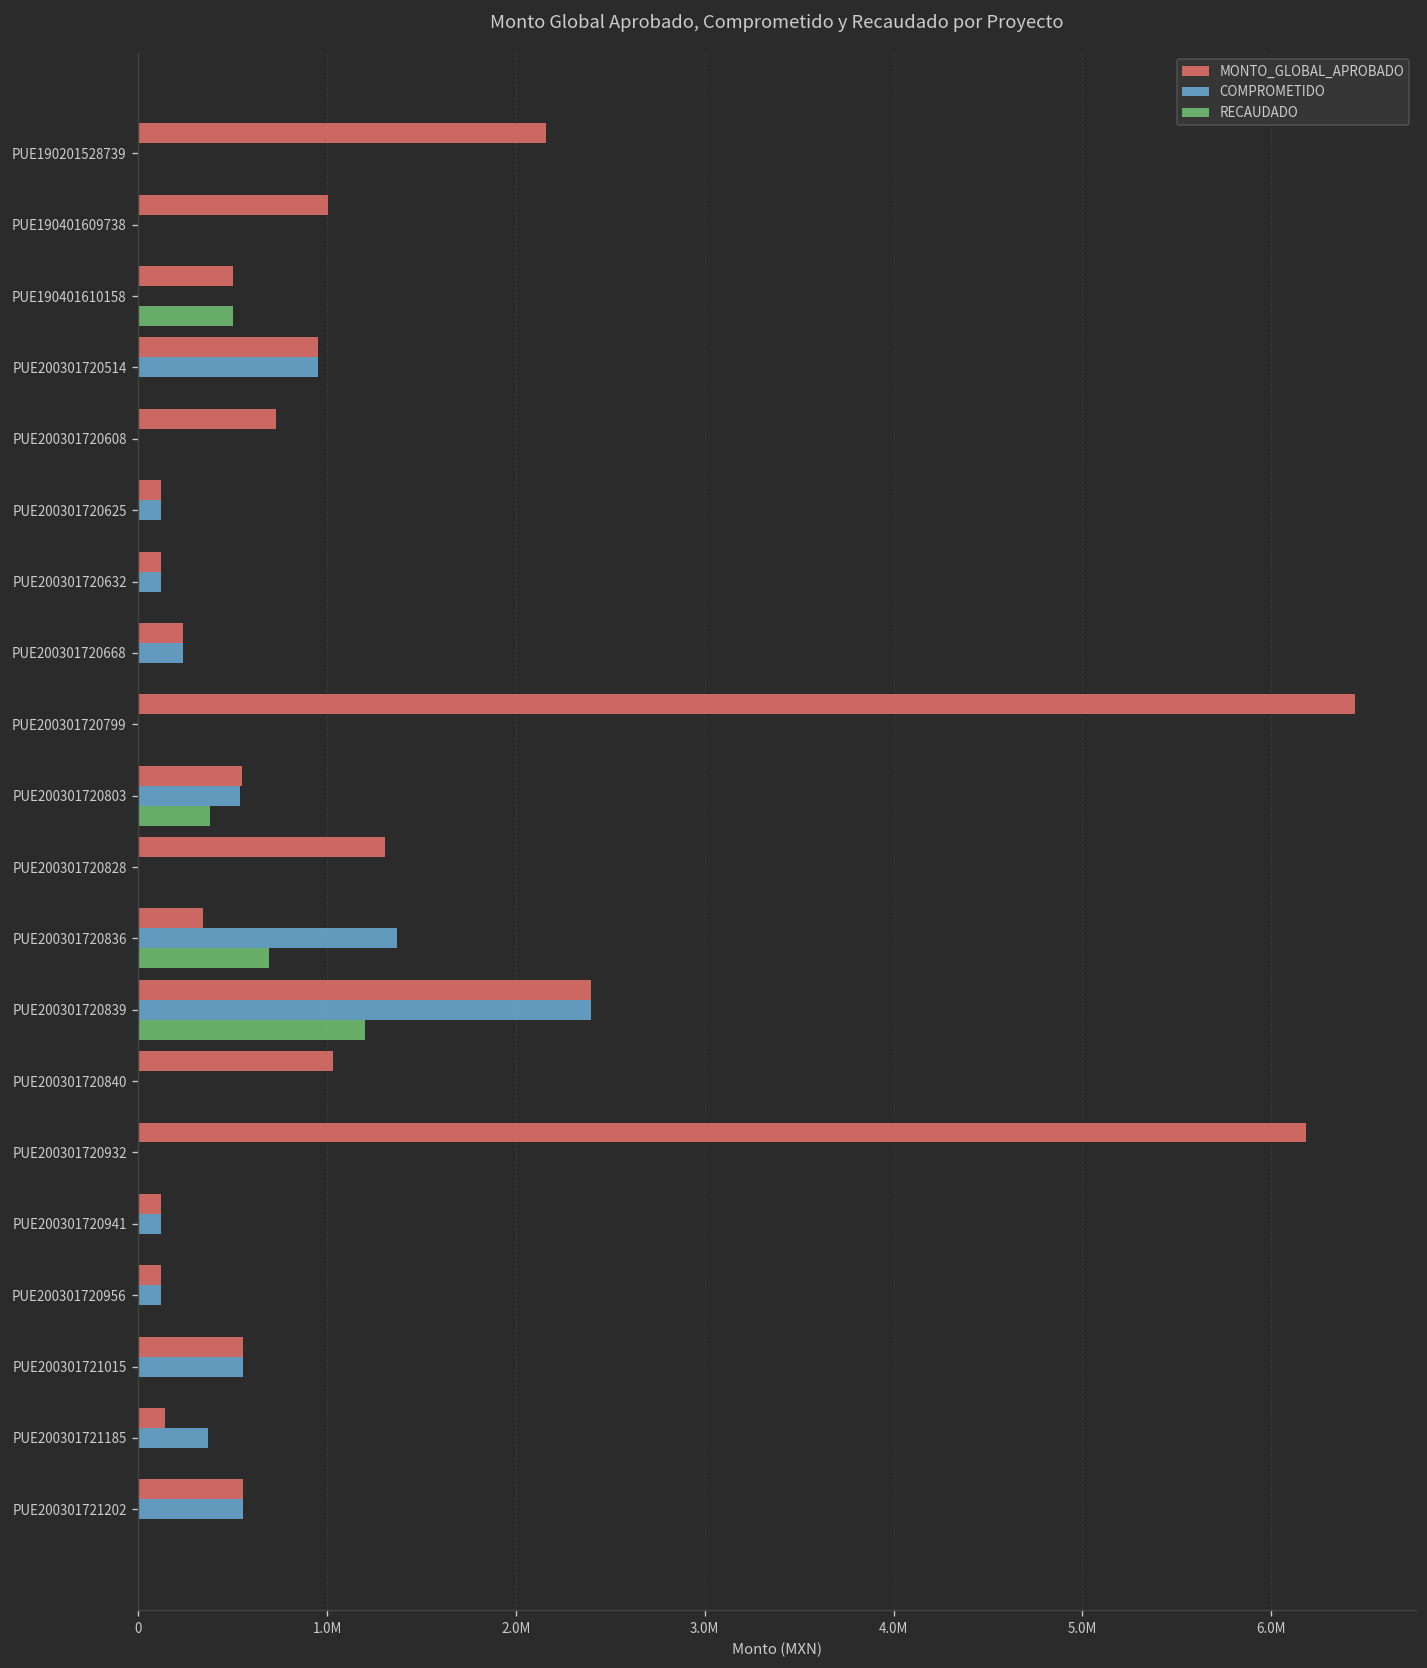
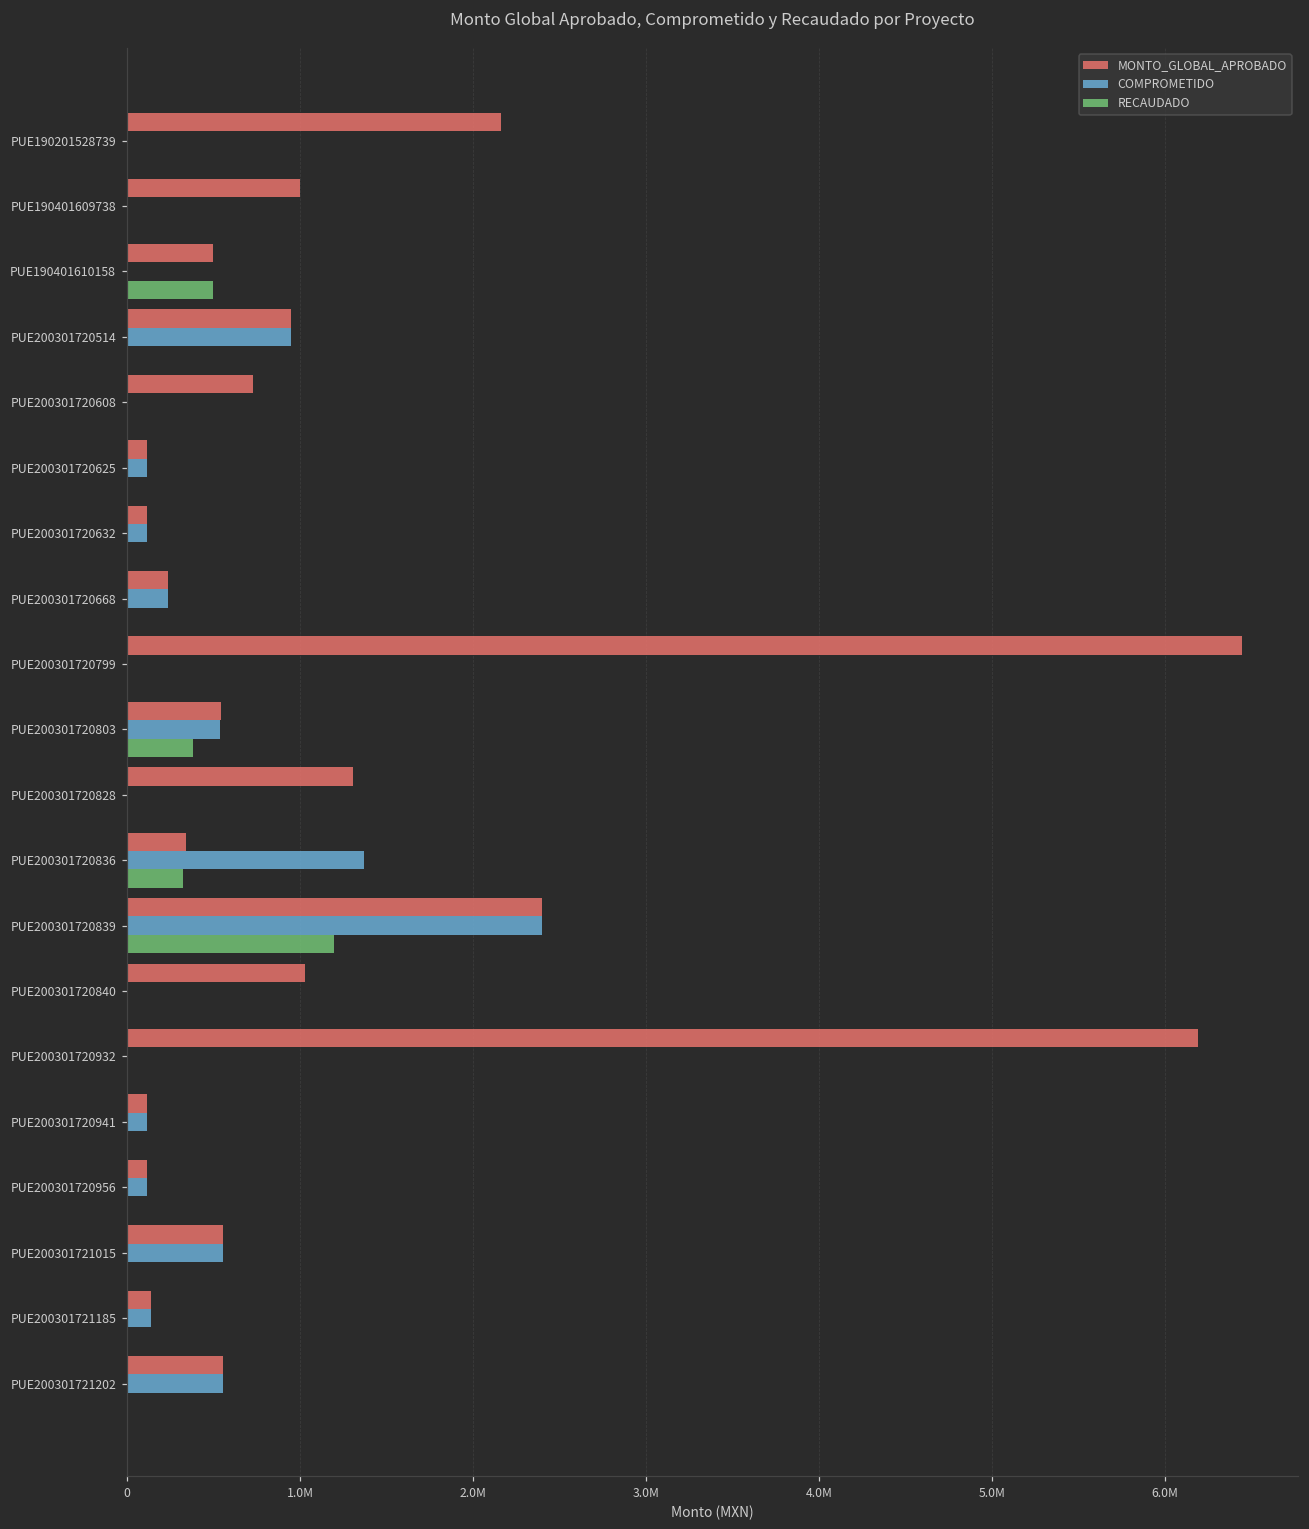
  {
    "MONTO_GLOBAL_APROBADO": {
      "PUE190201528739": 2160000,
      "PUE190401609738": 1000000,
      "PUE190401610158": 500000,
      "PUE200301720514": 950000,
      "PUE200301720608": 730000,
      "PUE200301720625": 120000,
      "PUE200301720632": 120000,
      "PUE200301720668": 240000,
      "PUE200301720799": 6450000,
      "PUE200301720803": 550000,
      "PUE200301720828": 1310000,
      "PUE200301720836": 340000,
      "PUE200301720839": 2400000,
      "PUE200301720840": 1030000,
      "PUE200301720932": 6190000,
      "PUE200301720941": 120000,
      "PUE200301720956": 120000,
      "PUE200301721015": 550000,
      "PUE200301721185": 140000,
      "PUE200301721202": 550000
    },
    "COMPROMETIDO": {
      "PUE190201528739": 0,
      "PUE190401609738": 0,
      "PUE190401610158": 0,
      "PUE200301720514": 950000,
      "PUE200301720608": 0,
      "PUE200301720625": 120000,
      "PUE200301720632": 120000,
      "PUE200301720668": 240000,
      "PUE200301720799": 0,
      "PUE200301720803": 540000,
      "PUE200301720828": 0,
      "PUE200301720836": 1370000,
      "PUE200301720839": 2400000,
      "PUE200301720840": 0,
      "PUE200301720932": 0,
      "PUE200301720941": 120000,
      "PUE200301720956": 120000,
      "PUE200301721015": 550000,
-     "PUE200301721185": 370000,
+     "PUE200301721185": 140000,
      "PUE200301721202": 550000
    },
    "RECAUDADO": {
      "PUE190201528739": 0,
      "PUE190401609738": 0,
      "PUE190401610158": 500000,
      "PUE200301720514": 0,
      "PUE200301720608": 0,
      "PUE200301720625": 0,
      "PUE200301720632": 0,
      "PUE200301720668": 0,
      "PUE200301720799": 0,
      "PUE200301720803": 380000,
      "PUE200301720828": 0,
-     "PUE200301720836": 690000,
+     "PUE200301720836": 320000,
      "PUE200301720839": 1200000,
      "PUE200301720840": 0,
      "PUE200301720932": 0,
      "PUE200301720941": 0,
      "PUE200301720956": 0,
      "PUE200301721015": 0,
      "PUE200301721185": 0,
      "PUE200301721202": 0
    }
  }
